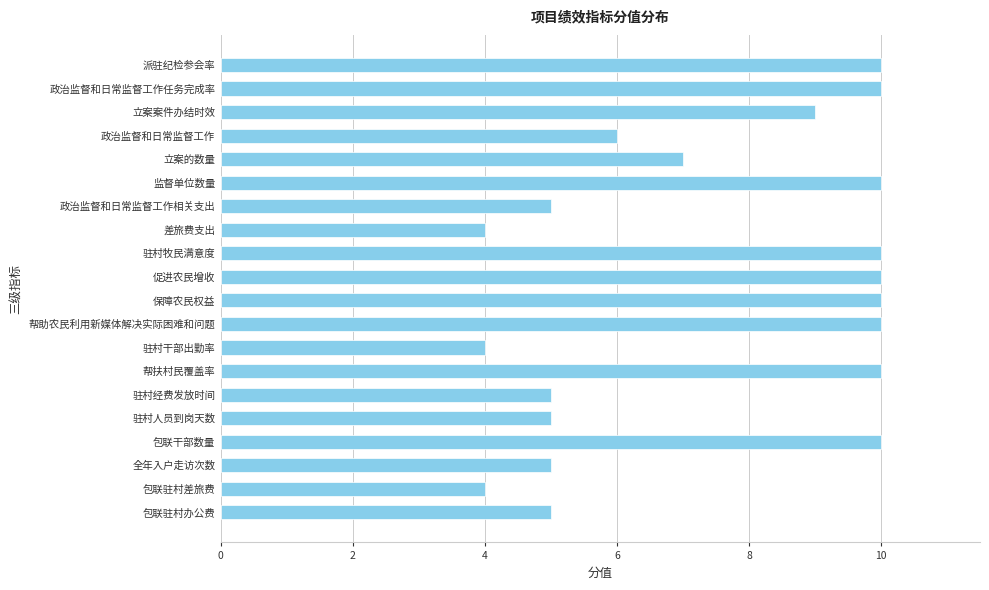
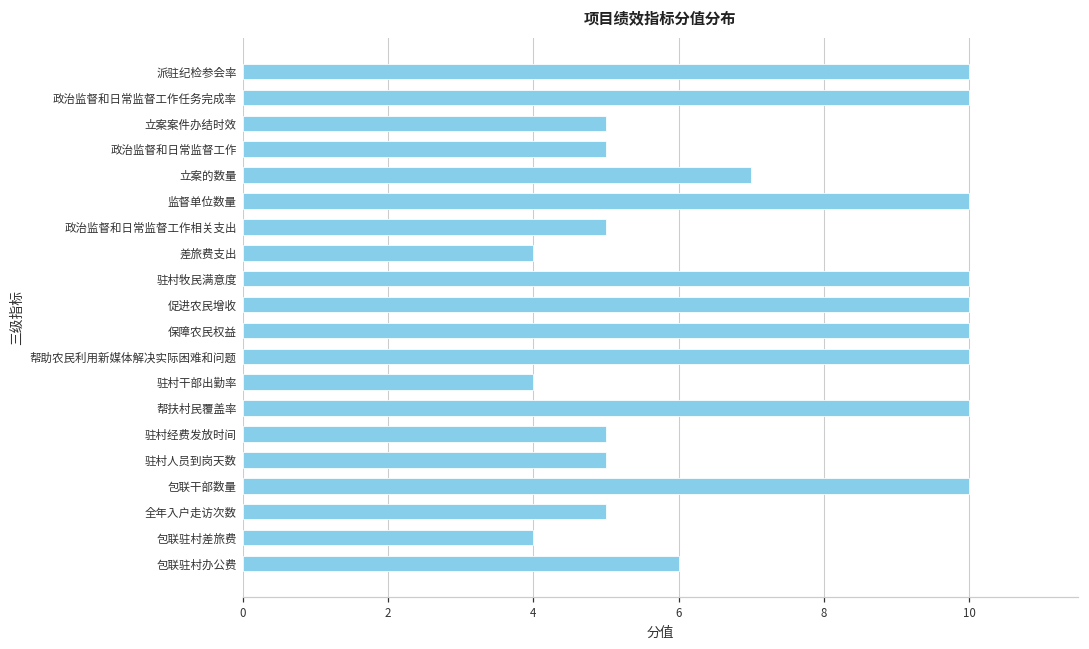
  {
    "派驻纪检参会率": 10,
    "政治监督和日常监督工作任务完成率": 10,
-   "立案案件办结时效": 9,
-   "政治监督和日常监督工作": 6,
+   "立案案件办结时效": 5,
+   "政治监督和日常监督工作": 5,
    "立案的数量": 7,
    "监督单位数量": 10,
    "政治监督和日常监督工作相关支出": 5,
    "差旅费支出": 4,
    "驻村牧民满意度": 10,
    "促进农民增收": 10,
    "保障农民权益": 10,
    "帮助农民利用新媒体解决实际困难和问题": 10,
    "驻村干部出勤率": 4,
    "帮扶村民覆盖率": 10,
    "驻村经费发放时间": 5,
    "驻村人员到岗天数": 5,
    "包联干部数量": 10,
    "全年入户走访次数": 5,
    "包联驻村差旅费": 4,
-   "包联驻村办公费": 5
+   "包联驻村办公费": 6
  }
